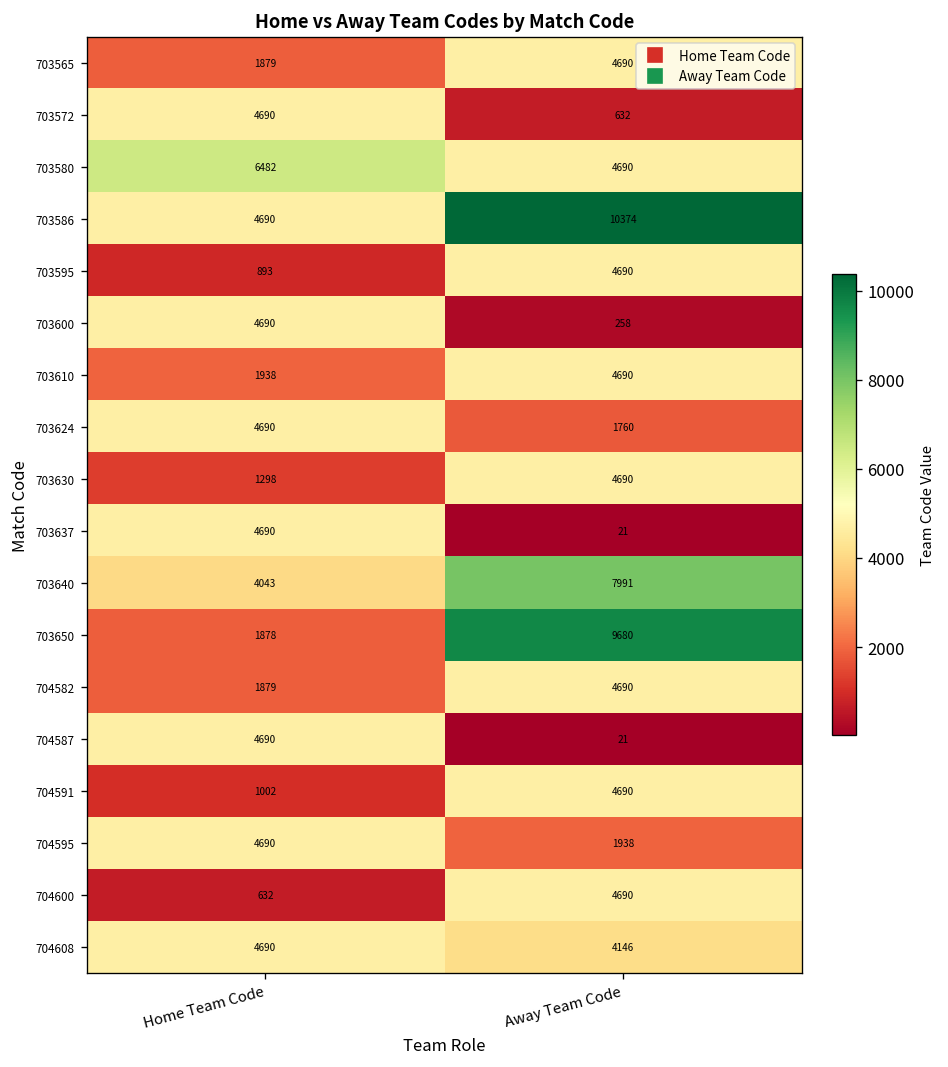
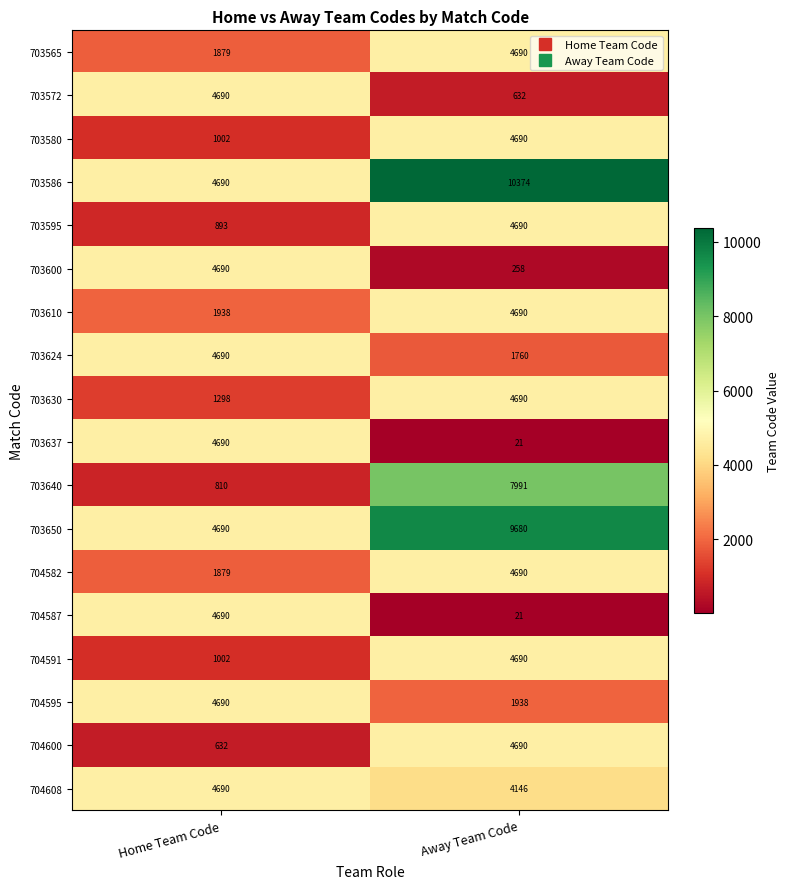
  {
    "703565": {
      "Home Team Code": 1879,
      "Away Team Code": 4690
    },
    "703572": {
      "Home Team Code": 4690,
      "Away Team Code": 632
    },
    "703580": {
-     "Home Team Code": 6482,
+     "Home Team Code": 1002,
      "Away Team Code": 4690
    },
    "703586": {
      "Home Team Code": 4690,
      "Away Team Code": 10374
    },
    "703595": {
      "Home Team Code": 893,
      "Away Team Code": 4690
    },
    "703600": {
      "Home Team Code": 4690,
      "Away Team Code": 258
    },
    "703610": {
      "Home Team Code": 1938,
      "Away Team Code": 4690
    },
    "703624": {
      "Home Team Code": 4690,
      "Away Team Code": 1760
    },
    "703630": {
      "Home Team Code": 1298,
      "Away Team Code": 4690
    },
    "703637": {
      "Home Team Code": 4690,
      "Away Team Code": 21
    },
    "703640": {
-     "Home Team Code": 4043,
+     "Home Team Code": 810,
      "Away Team Code": 7991
    },
    "703650": {
-     "Home Team Code": 1878,
+     "Home Team Code": 4690,
      "Away Team Code": 9680
    },
    "704582": {
      "Home Team Code": 1879,
      "Away Team Code": 4690
    },
    "704587": {
      "Home Team Code": 4690,
      "Away Team Code": 21
    },
    "704591": {
      "Home Team Code": 1002,
      "Away Team Code": 4690
    },
    "704595": {
      "Home Team Code": 4690,
      "Away Team Code": 1938
    },
    "704600": {
      "Home Team Code": 632,
      "Away Team Code": 4690
    },
    "704608": {
      "Home Team Code": 4690,
      "Away Team Code": 4146
    }
  }
